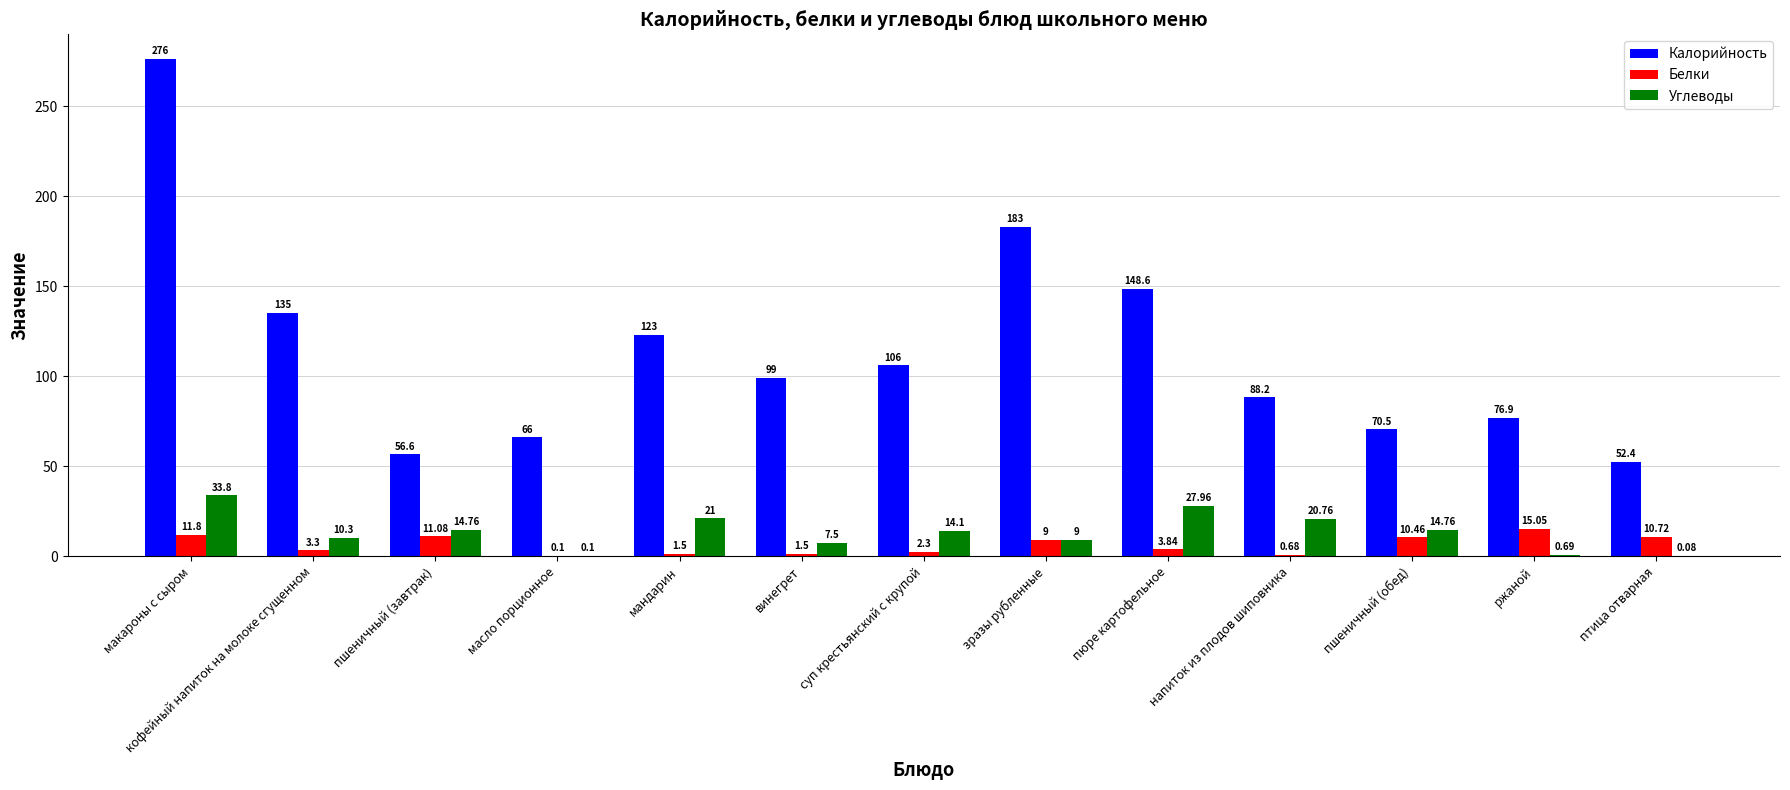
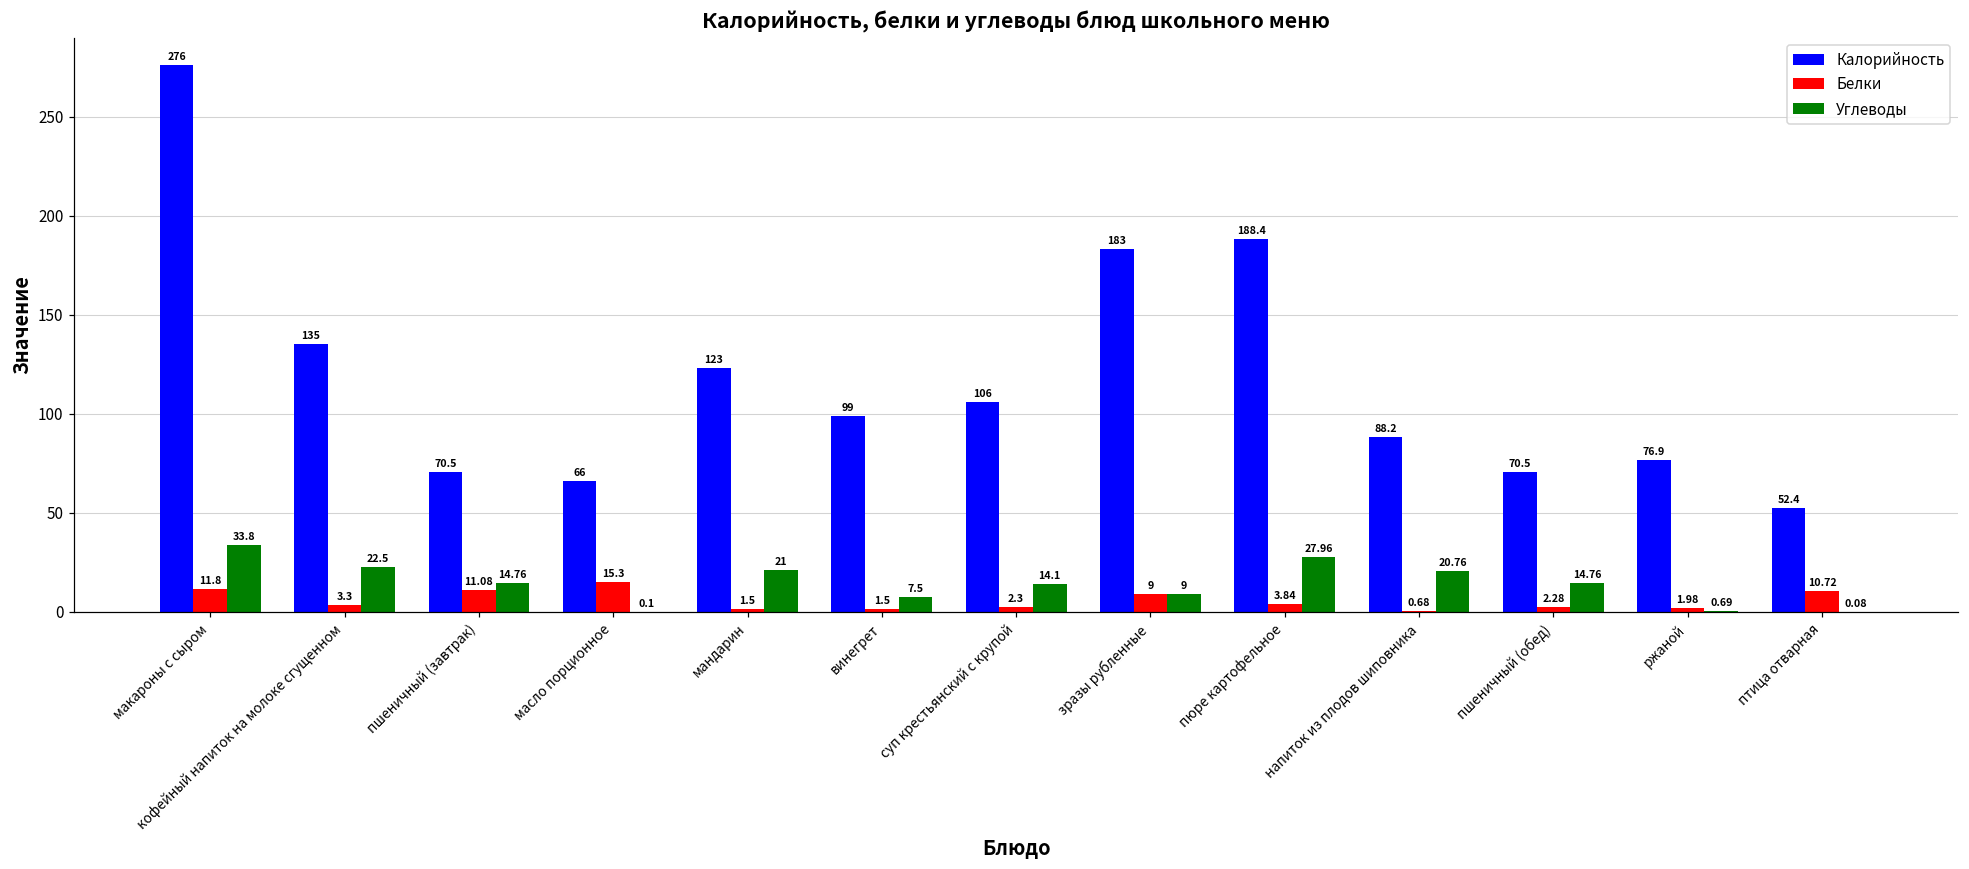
  {
    "Калорийность": {
      "макароны с сыром": 276,
      "кофейный напиток на молоке сгущенном": 135,
-     "пшеничный (завтрак)": 56.6,
+     "пшеничный (завтрак)": 70.5,
      "масло порционное": 66,
      "мандарин": 123,
      "винегрет": 99,
      "суп крестьянский с крупой": 106,
      "зразы рубленные": 183,
-     "пюре картофельное": 148.6,
+     "пюре картофельное": 188.4,
      "напиток из плодов шиповника": 88.2,
      "пшеничный (обед)": 70.5,
      "ржаной": 76.9,
      "птица отварная": 52.4
    },
    "Белки": {
      "макароны с сыром": 11.8,
      "кофейный напиток на молоке сгущенном": 3.3,
      "пшеничный (завтрак)": 11.08,
-     "масло порционное": 0.1,
+     "масло порционное": 15.3,
      "мандарин": 1.5,
      "винегрет": 1.5,
      "суп крестьянский с крупой": 2.3,
      "зразы рубленные": 9,
      "пюре картофельное": 3.84,
      "напиток из плодов шиповника": 0.68,
-     "пшеничный (обед)": 10.46,
-     "ржаной": 15.05,
+     "пшеничный (обед)": 2.28,
+     "ржаной": 1.98,
      "птица отварная": 10.72
    },
    "Углеводы": {
      "макароны с сыром": 33.8,
-     "кофейный напиток на молоке сгущенном": 10.3,
+     "кофейный напиток на молоке сгущенном": 22.5,
      "пшеничный (завтрак)": 14.76,
      "масло порционное": 0.1,
      "мандарин": 21,
      "винегрет": 7.5,
      "суп крестьянский с крупой": 14.1,
      "зразы рубленные": 9,
      "пюре картофельное": 27.96,
      "напиток из плодов шиповника": 20.76,
      "пшеничный (обед)": 14.76,
      "ржаной": 0.69,
      "птица отварная": 0.08
    }
  }
